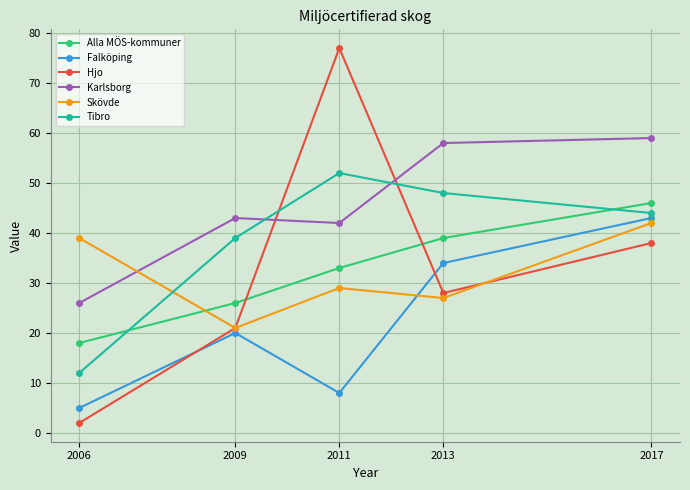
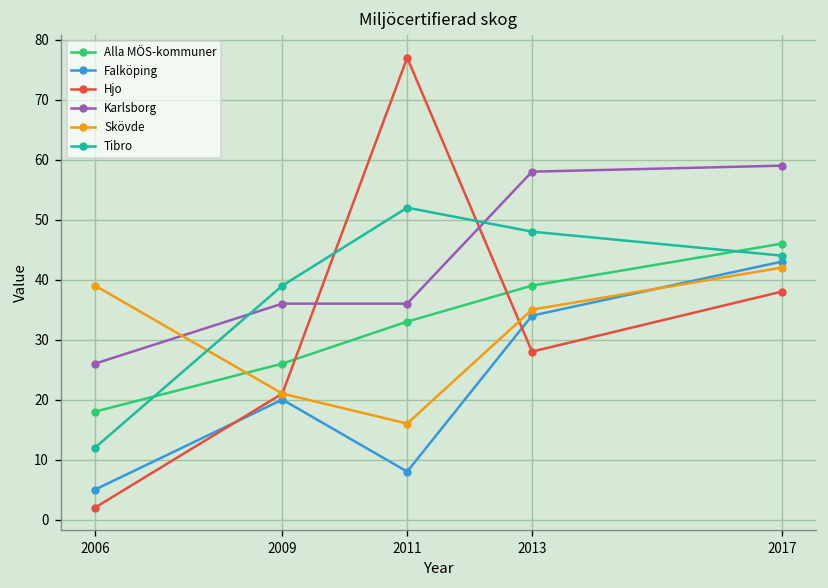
  {
    "Falköping": {
      "2006": 5,
      "2009": 20,
      "2011": 8,
      "2013": 34,
      "2017": 43
    },
    "Hjo": {
      "2006": 2,
      "2011": 77,
      "2013": 28,
      "2017": 38
    },
    "Karlsborg": {
      "2006": 26,
-     "2009": 43,
-     "2011": 42,
+     "2009": 36,
+     "2011": 36,
      "2013": 58,
      "2017": 59
    },
    "Skövde": {
      "2006": 39,
-     "2011": 29,
-     "2013": 27,
+     "2011": 16,
+     "2013": 35,
      "2017": 42
    }
  }
